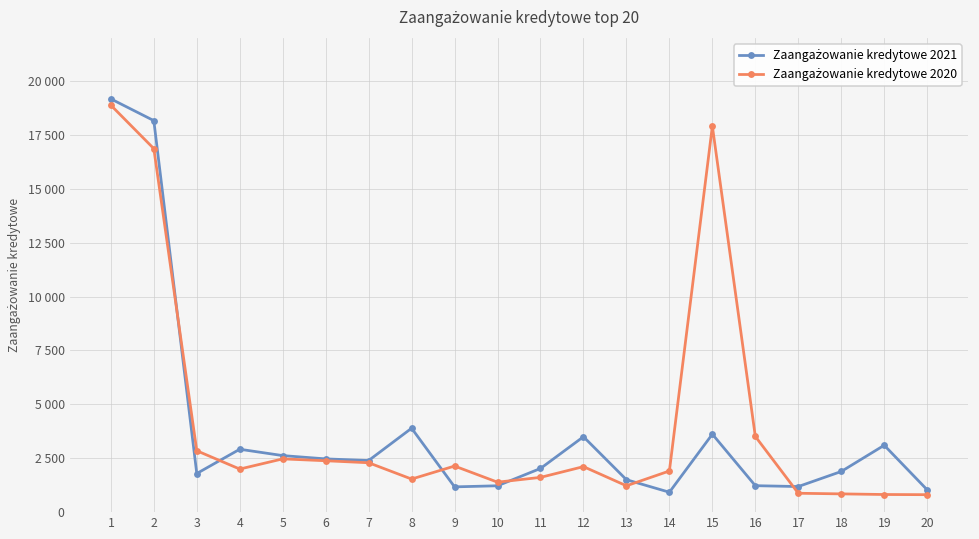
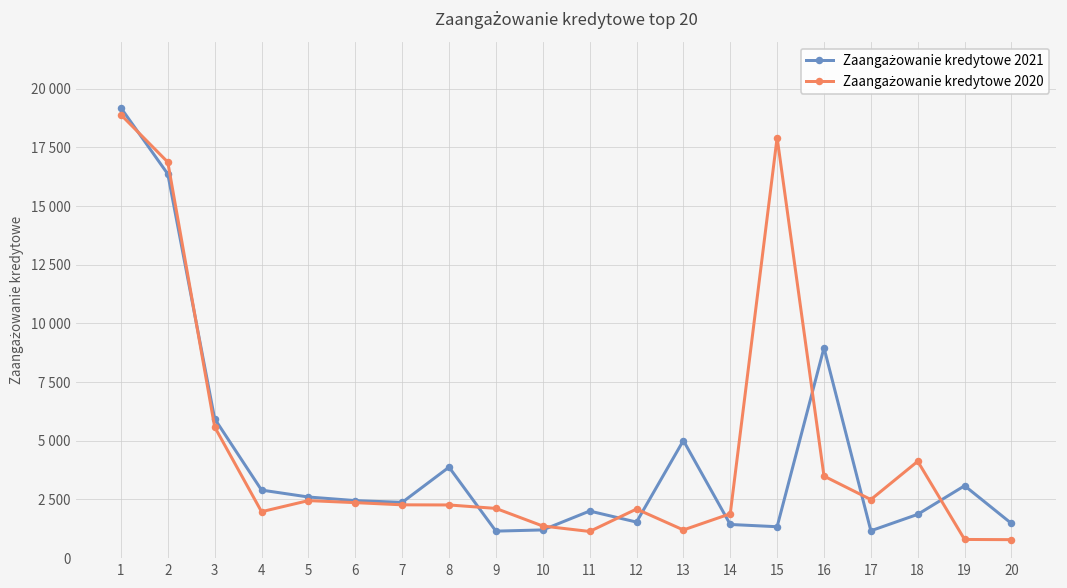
  {
    "Zaangażowanie kredytowe 2021": {
      "1": 19200,
-     "2": 18200,
-     "3": 1800,
+     "2": 16400,
+     "3": 5900,
      "4": 2900,
      "5": 2600,
      "8": 3900,
      "9": 1200,
      "10": 1200,
      "11": 2000,
-     "12": 3500,
-     "13": 1500,
-     "14": 900,
-     "15": 3600,
-     "16": 1200,
+     "12": 1500,
+     "13": 5000,
+     "14": 1400,
+     "15": 1300,
+     "16": 9000,
      "17": 1200,
      "18": 1900,
      "19": 3100,
-     "20": 1000
+     "20": 1500
    },
    "Zaangażowanie kredytowe 2020": {
      "1": 18900,
      "2": 16900,
-     "3": 2800,
+     "3": 5600,
      "4": 2000,
      "5": 2500,
-     "8": 1500,
+     "8": 2300,
      "9": 2100,
      "10": 1400,
-     "11": 1600,
+     "11": 1100,
      "12": 2100,
      "13": 1200,
      "14": 1900,
      "15": 17900,
      "16": 3500,
-     "17": 900,
-     "18": 800,
+     "17": 2500,
+     "18": 4100,
      "19": 800,
      "20": 800
    }
  }
